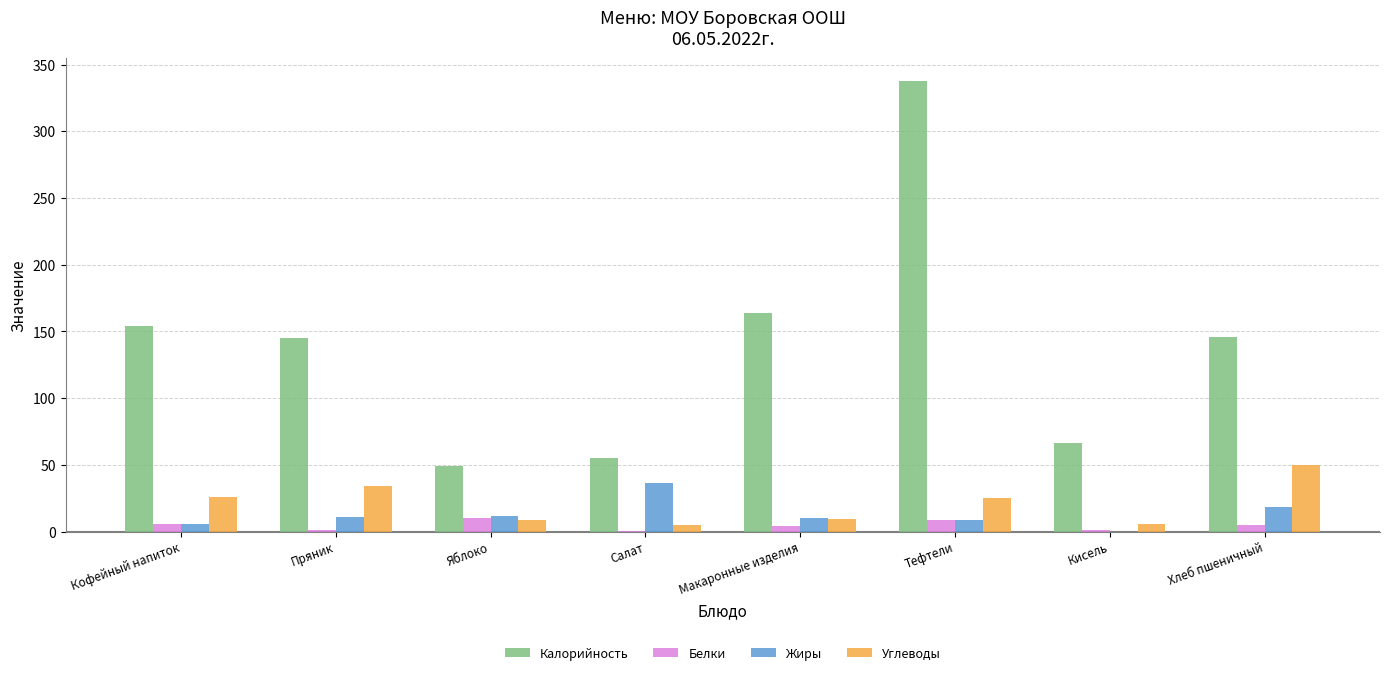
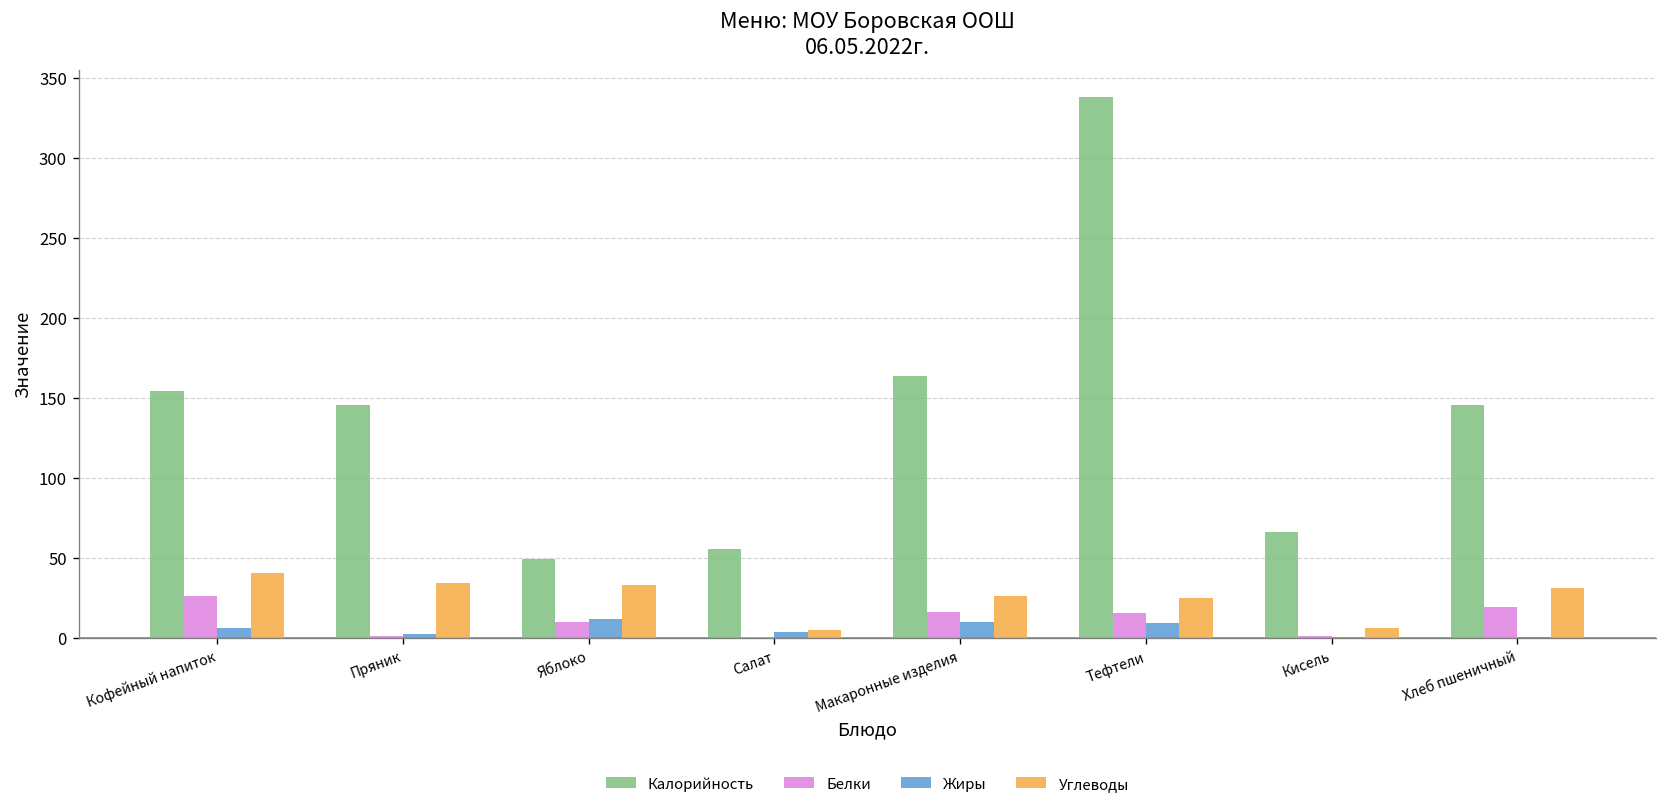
  {
    "Калорийность": {
      "Кофейный напиток": 154,
      "Пряник": 145,
      "Яблоко": 49,
      "Салат": 55,
      "Макаронные изделия": 164,
      "Тефтели": 338,
      "Кисель": 66,
      "Хлеб пшеничный": 146
    },
    "Белки": {
-     "Кофейный напиток": 6,
+     "Кофейный напиток": 26,
      "Яблоко": 10,
-     "Макаронные изделия": 4,
-     "Тефтели": 9,
-     "Хлеб пшеничный": 5
+     "Макаронные изделия": 16,
+     "Тефтели": 15,
+     "Хлеб пшеничный": 19
    },
    "Жиры": {
      "Кофейный напиток": 6,
-     "Пряник": 11,
+     "Пряник": 3,
      "Яблоко": 12,
-     "Салат": 36,
+     "Салат": 4,
      "Макаронные изделия": 10,
      "Тефтели": 9,
      "Кисель": 0,
-     "Хлеб пшеничный": 18
+     "Хлеб пшеничный": 1
    },
    "Углеводы": {
-     "Кофейный напиток": 26,
+     "Кофейный напиток": 41,
      "Пряник": 34,
-     "Яблоко": 8,
+     "Яблоко": 33,
      "Салат": 5,
-     "Макаронные изделия": 9,
+     "Макаронные изделия": 26,
      "Тефтели": 25,
      "Кисель": 6,
-     "Хлеб пшеничный": 50
+     "Хлеб пшеничный": 31
    }
  }
